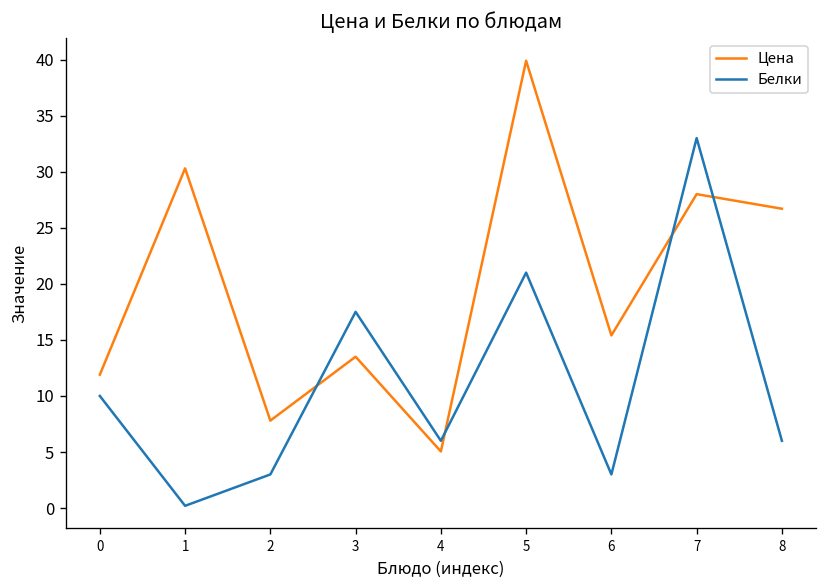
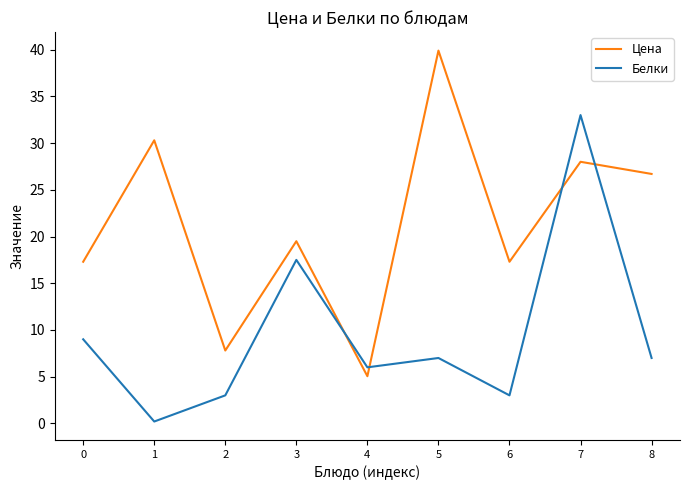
  {
    "Цена": {
-     "0": 12,
+     "0": 17,
      "1": 30,
      "2": 8,
-     "3": 14,
+     "3": 20,
      "4": 5,
      "5": 40,
-     "6": 15,
+     "6": 17,
      "7": 28,
      "8": 27
    },
    "Белки": {
-     "0": 10,
+     "0": 9,
      "1": 0,
      "2": 3,
      "3": 18,
      "4": 6,
-     "5": 21,
+     "5": 7,
      "6": 3,
      "7": 33,
-     "8": 6
+     "8": 7
    }
  }
